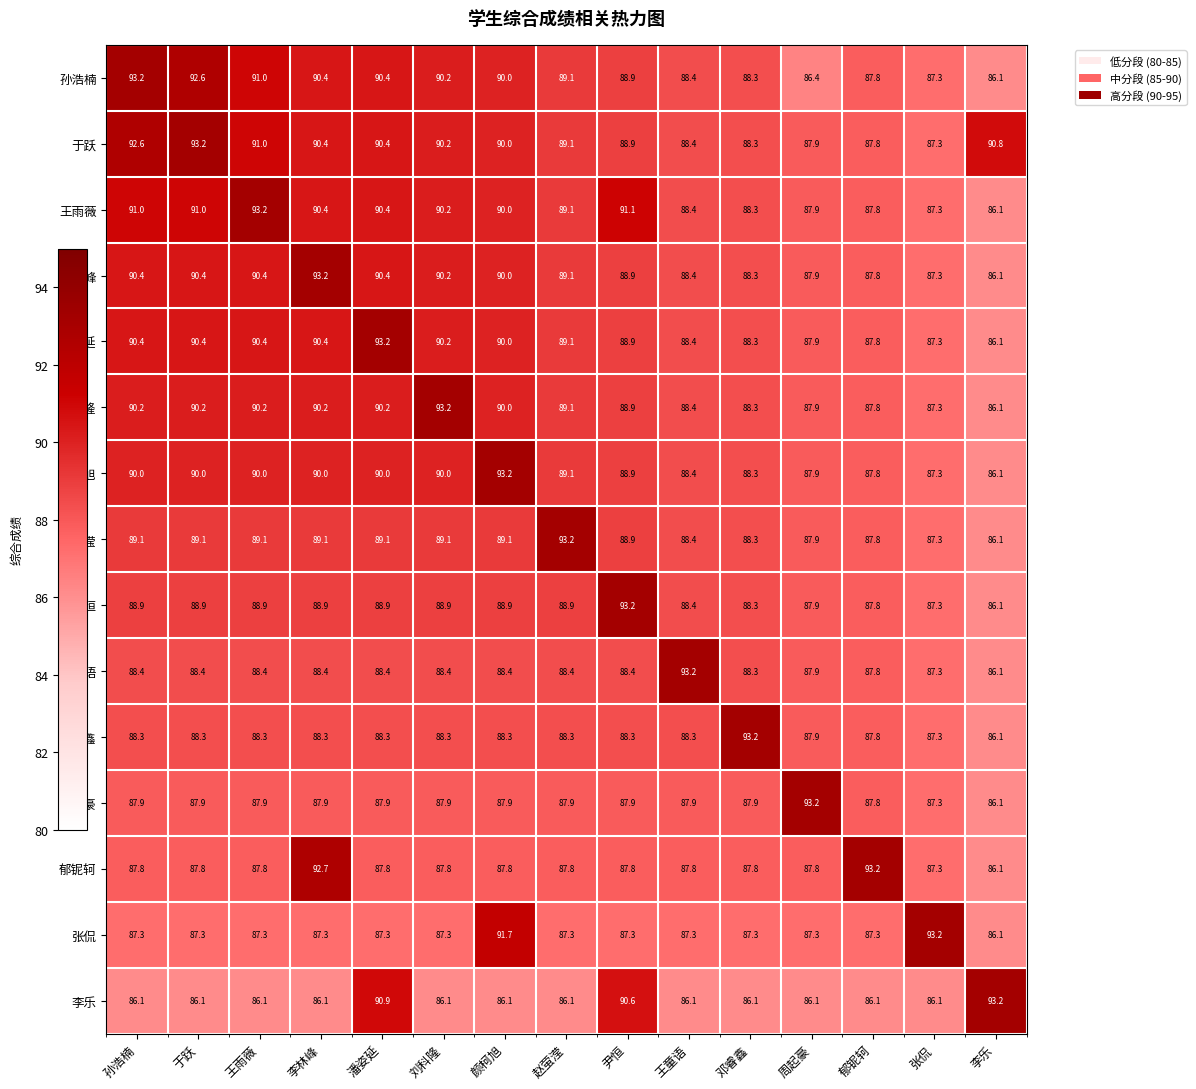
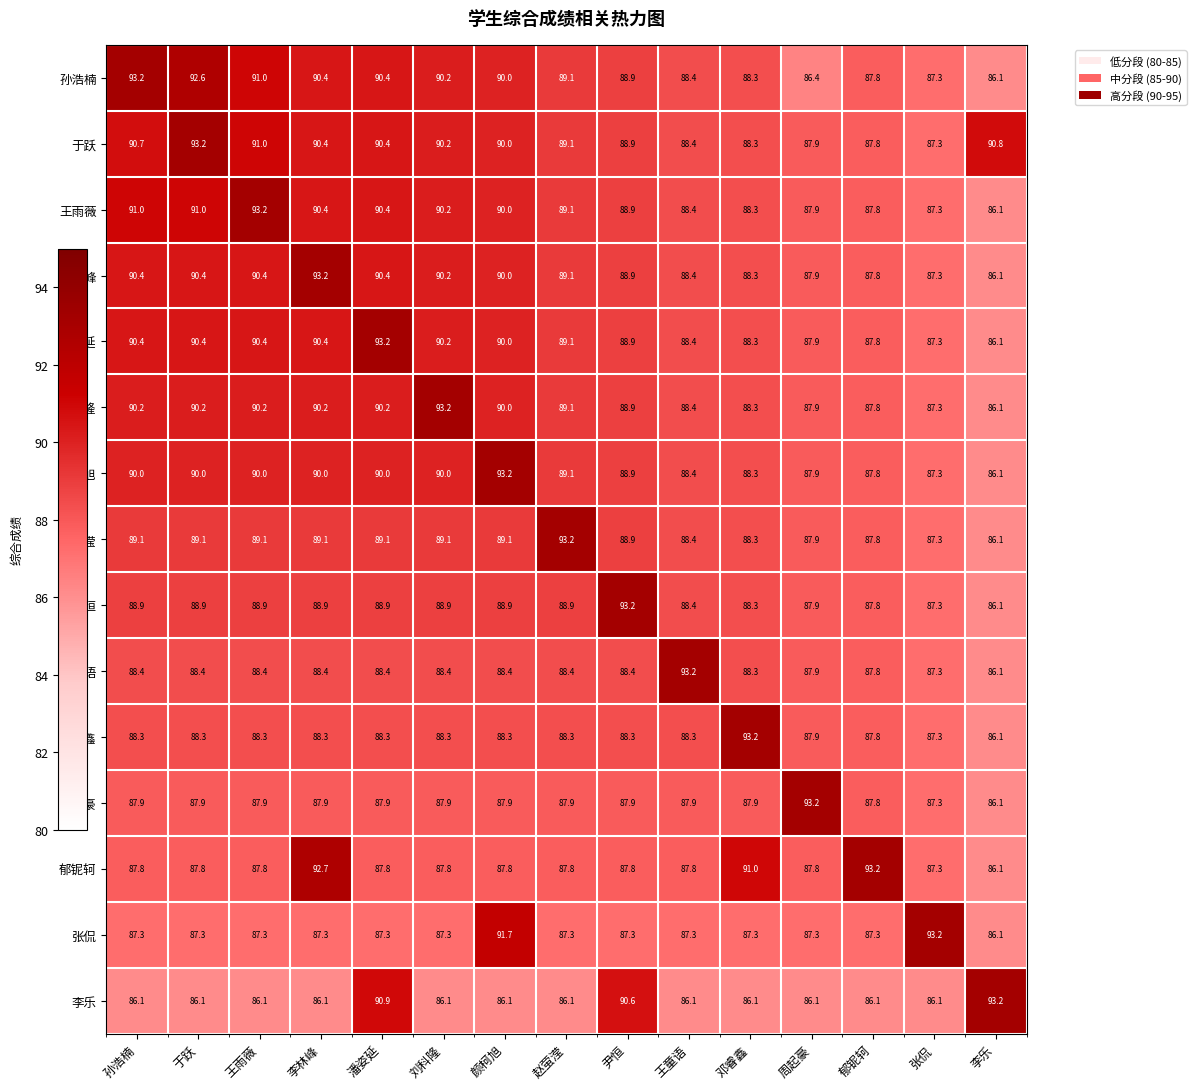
  {
    "孙浩楠": {
      "孙浩楠": 93.2,
      "于跃": 92.6,
      "王雨薇": 91.0,
      "李林峰": 90.4,
      "潘姿延": 90.4,
      "刘科隆": 90.2,
      "颜柯旭": 90.0,
      "赵萤滢": 89.1,
      "尹恒": 88.9,
      "王童语": 88.4,
      "邓睿鑫": 88.3,
      "周起豪": 86.4,
      "郁铌轲": 87.8,
      "张侃": 87.3,
      "李乐": 86.1
    },
    "于跃": {
-     "孙浩楠": 92.6,
+     "孙浩楠": 90.7,
      "于跃": 93.2,
      "王雨薇": 91.0,
      "李林峰": 90.4,
      "潘姿延": 90.4,
      "刘科隆": 90.2,
      "颜柯旭": 90.0,
      "赵萤滢": 89.1,
      "尹恒": 88.9,
      "王童语": 88.4,
      "邓睿鑫": 88.3,
      "周起豪": 87.9,
      "郁铌轲": 87.8,
      "张侃": 87.3,
      "李乐": 90.8
    },
    "王雨薇": {
      "孙浩楠": 91.0,
      "于跃": 91.0,
      "王雨薇": 93.2,
      "李林峰": 90.4,
      "潘姿延": 90.4,
      "刘科隆": 90.2,
      "颜柯旭": 90.0,
      "赵萤滢": 89.1,
-     "尹恒": 91.1,
+     "尹恒": 88.9,
      "王童语": 88.4,
      "邓睿鑫": 88.3,
      "周起豪": 87.9,
      "郁铌轲": 87.8,
      "张侃": 87.3,
      "李乐": 86.1
    },
    "郁铌轲": {
      "孙浩楠": 87.8,
      "于跃": 87.8,
      "王雨薇": 87.8,
      "李林峰": 92.7,
      "潘姿延": 87.8,
      "刘科隆": 87.8,
      "颜柯旭": 87.8,
      "赵萤滢": 87.8,
      "尹恒": 87.8,
      "王童语": 87.8,
-     "邓睿鑫": 87.8,
+     "邓睿鑫": 91.0,
      "周起豪": 87.8,
      "郁铌轲": 93.2,
      "张侃": 87.3,
      "李乐": 86.1
    },
    "张侃": {
      "孙浩楠": 87.3,
      "于跃": 87.3,
      "王雨薇": 87.3,
      "李林峰": 87.3,
      "潘姿延": 87.3,
      "刘科隆": 87.3,
      "颜柯旭": 91.7,
      "赵萤滢": 87.3,
      "尹恒": 87.3,
      "王童语": 87.3,
      "邓睿鑫": 87.3,
      "周起豪": 87.3,
      "郁铌轲": 87.3,
      "张侃": 93.2,
      "李乐": 86.1
    },
    "李乐": {
      "孙浩楠": 86.1,
      "于跃": 86.1,
      "王雨薇": 86.1,
      "李林峰": 86.1,
      "潘姿延": 90.9,
      "刘科隆": 86.1,
      "颜柯旭": 86.1,
      "赵萤滢": 86.1,
      "尹恒": 90.6,
      "王童语": 86.1,
      "邓睿鑫": 86.1,
      "周起豪": 86.1,
      "郁铌轲": 86.1,
      "张侃": 86.1,
      "李乐": 93.2
    }
  }
